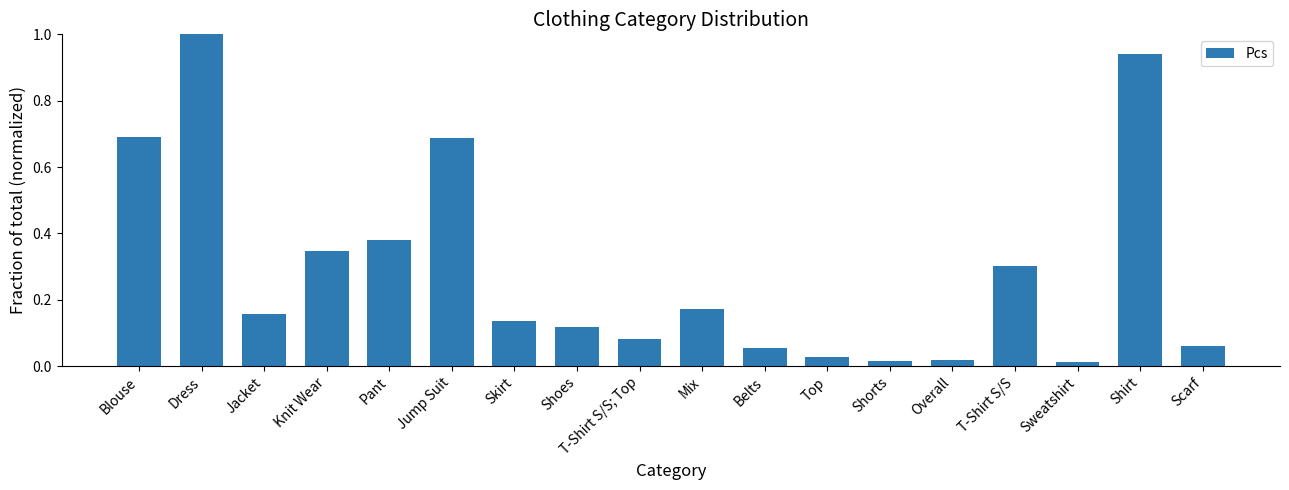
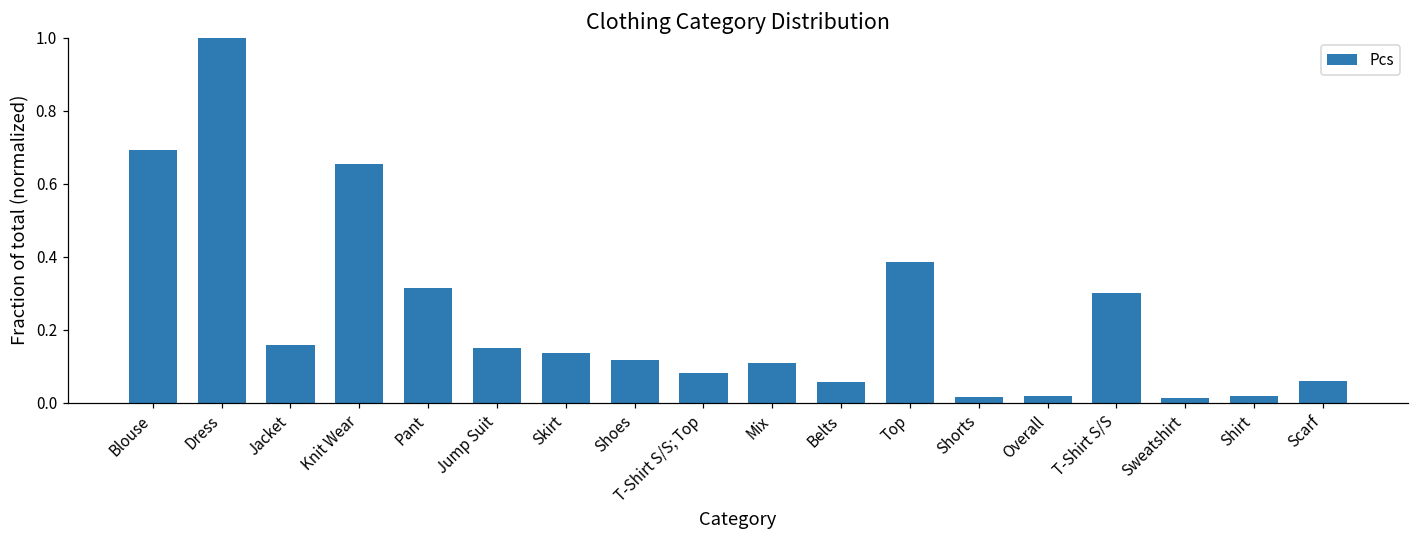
  {
    "Blouse": 0.69,
    "Dress": 1.00,
    "Jacket": 0.16,
-   "Knit Wear": 0.35,
-   "Pant": 0.38,
-   "Jump Suit": 0.69,
+   "Knit Wear": 0.65,
+   "Pant": 0.31,
+   "Jump Suit": 0.15,
    "Skirt": 0.14,
    "Shoes": 0.12,
    "T-Shirt S/S; Top": 0.08,
-   "Mix": 0.17,
+   "Mix": 0.11,
    "Belts": 0.06,
-   "Top": 0.03,
+   "Top": 0.39,
    "Shorts": 0.02,
    "Overall": 0.02,
    "T-Shirt S/S": 0.30,
    "Sweatshirt": 0.01,
-   "Shirt": 0.94,
+   "Shirt": 0.02,
    "Scarf": 0.06
  }
